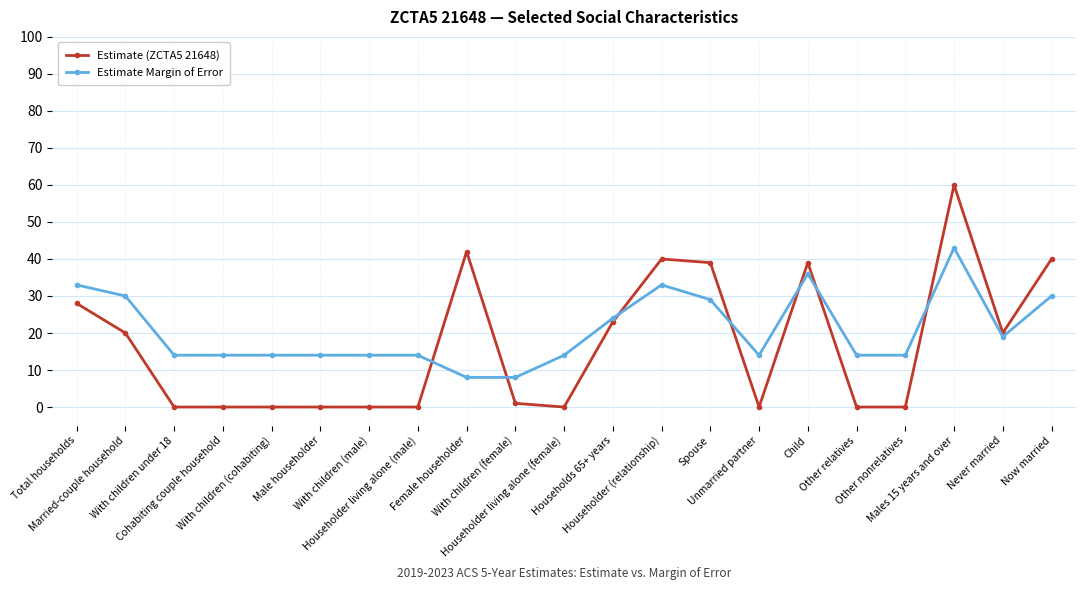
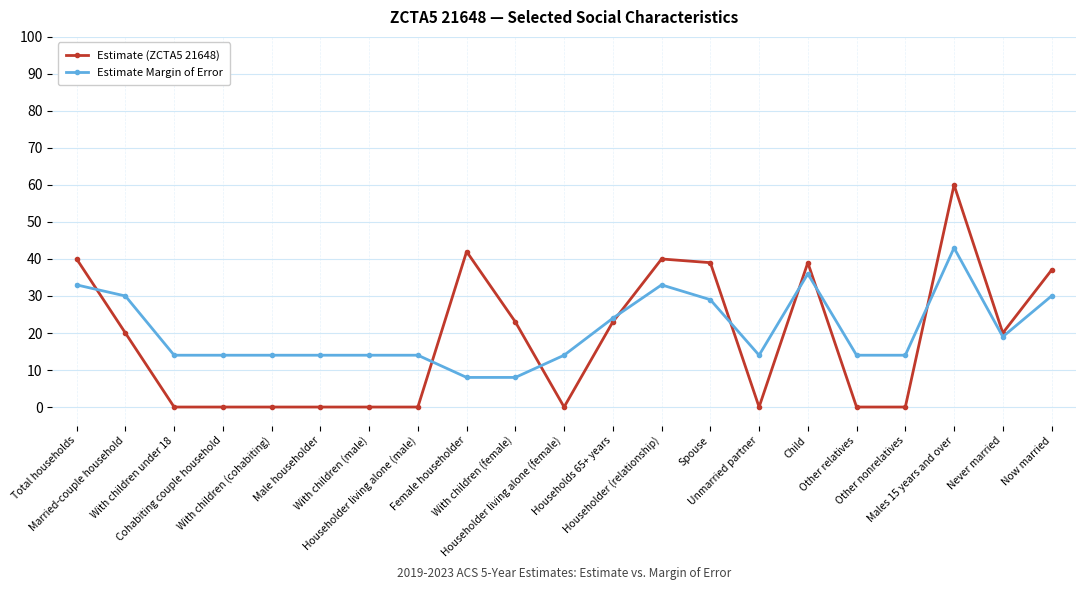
  {
    "Estimate (ZCTA5 21648)": {
-     "Total households": 28,
+     "Total households": 40,
      "Married-couple household": 20,
      "With children under 18": 0,
      "Cohabiting couple household": 0,
      "With children (cohabiting)": 0,
      "Male householder": 0,
      "With children (male)": 0,
      "Householder living alone (male)": 0,
      "Female householder": 42,
-     "With children (female)": 1,
+     "With children (female)": 23,
      "Householder living alone (female)": 0,
      "Households 65+ years": 23,
      "Householder (relationship)": 40,
      "Spouse": 39,
      "Unmarried partner": 0,
      "Child": 39,
      "Other relatives": 0,
      "Other nonrelatives": 0,
      "Males 15 years and over": 60,
      "Never married": 20,
-     "Now married": 40
+     "Now married": 37
    },
    "Estimate Margin of Error": {
      "Total households": 33,
      "Married-couple household": 30,
      "With children under 18": 14,
      "Cohabiting couple household": 14,
      "With children (cohabiting)": 14,
      "Male householder": 14,
      "With children (male)": 14,
      "Householder living alone (male)": 14,
      "Female householder": 8,
      "With children (female)": 8,
      "Householder living alone (female)": 14,
      "Households 65+ years": 24,
      "Householder (relationship)": 33,
      "Spouse": 29,
      "Unmarried partner": 14,
      "Child": 36,
      "Other relatives": 14,
      "Other nonrelatives": 14,
      "Males 15 years and over": 43,
      "Never married": 19,
      "Now married": 30
    }
  }
